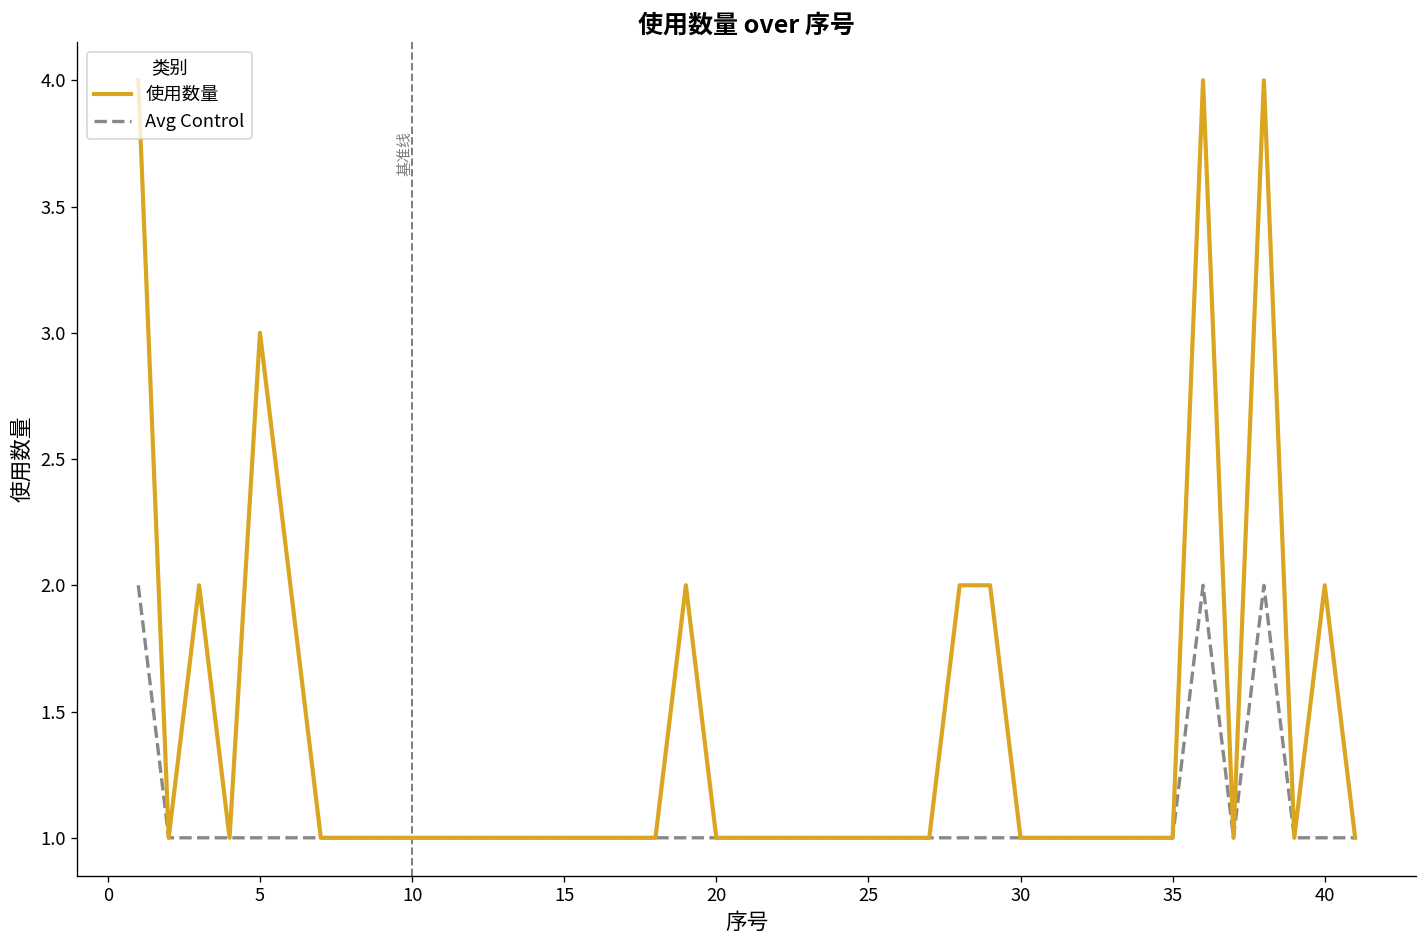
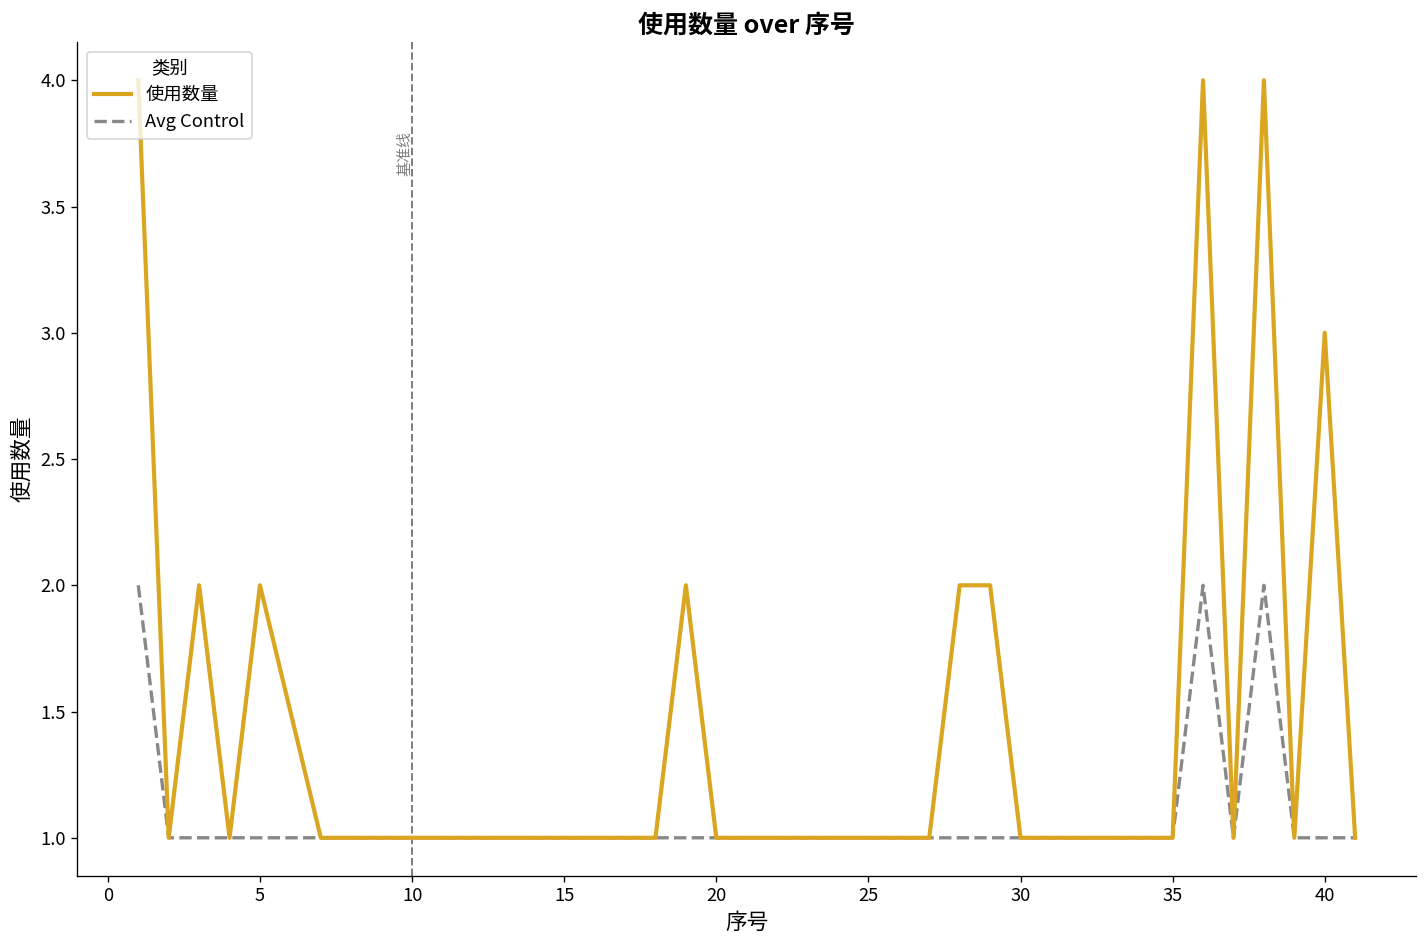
  {
    "使用数量": {
-     "5": 3,
-     "40": 2
+     "5": 2,
+     "40": 3
    },
    "Avg Control": {
      "5": 1,
      "40": 1
    }
  }
